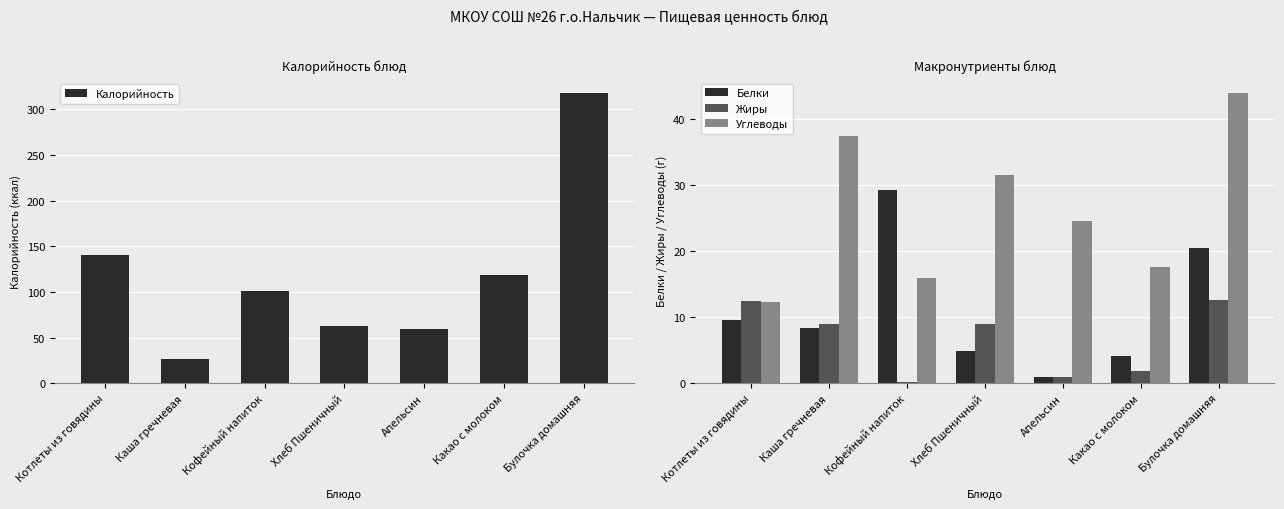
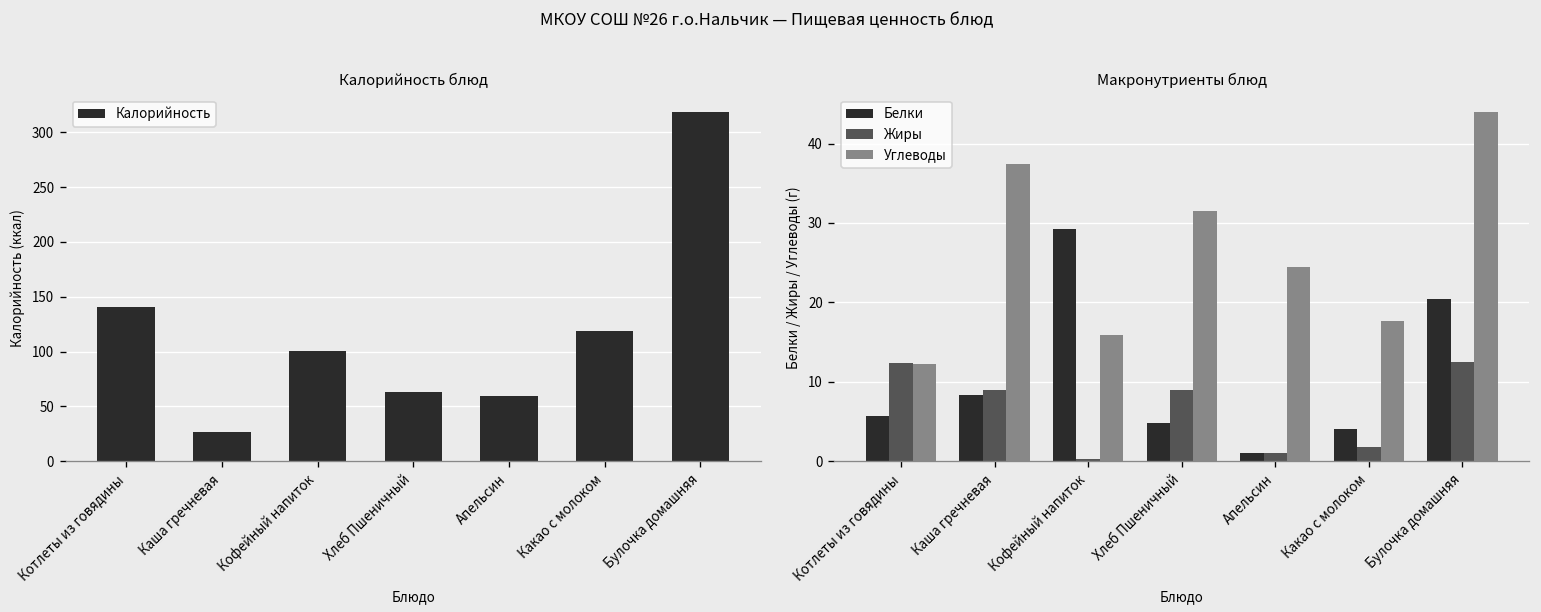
  {
    "Калорийность блюд": {
      "Котлеты из говядины": 140,
      "Каша гречневая": 30,
      "Кофейный напиток": 100,
      "Хлеб Пшеничный": 60,
      "Апельсин": 60,
      "Какао с молоком": 120,
      "Булочка домашняя": 320
    },
    "Макронутриенты блюд": {
      "Белки": {
-       "Котлеты из говядины": 10,
+       "Котлеты из говядины": 6,
        "Каша гречневая": 8,
        "Кофейный напиток": 29,
        "Хлеб Пшеничный": 5,
        "Апельсин": 1,
        "Какао с молоком": 4,
        "Булочка домашняя": 20
      },
      "Жиры": {
        "Котлеты из говядины": 12,
        "Каша гречневая": 9,
        "Хлеб Пшеничный": 9,
        "Апельсин": 1,
        "Какао с молоком": 2,
        "Булочка домашняя": 13
      },
      "Углеводы": {
        "Котлеты из говядины": 12,
        "Каша гречневая": 37,
        "Кофейный напиток": 16,
        "Хлеб Пшеничный": 32,
        "Апельсин": 25,
        "Какао с молоком": 18,
        "Булочка домашняя": 44
      }
    }
  }
